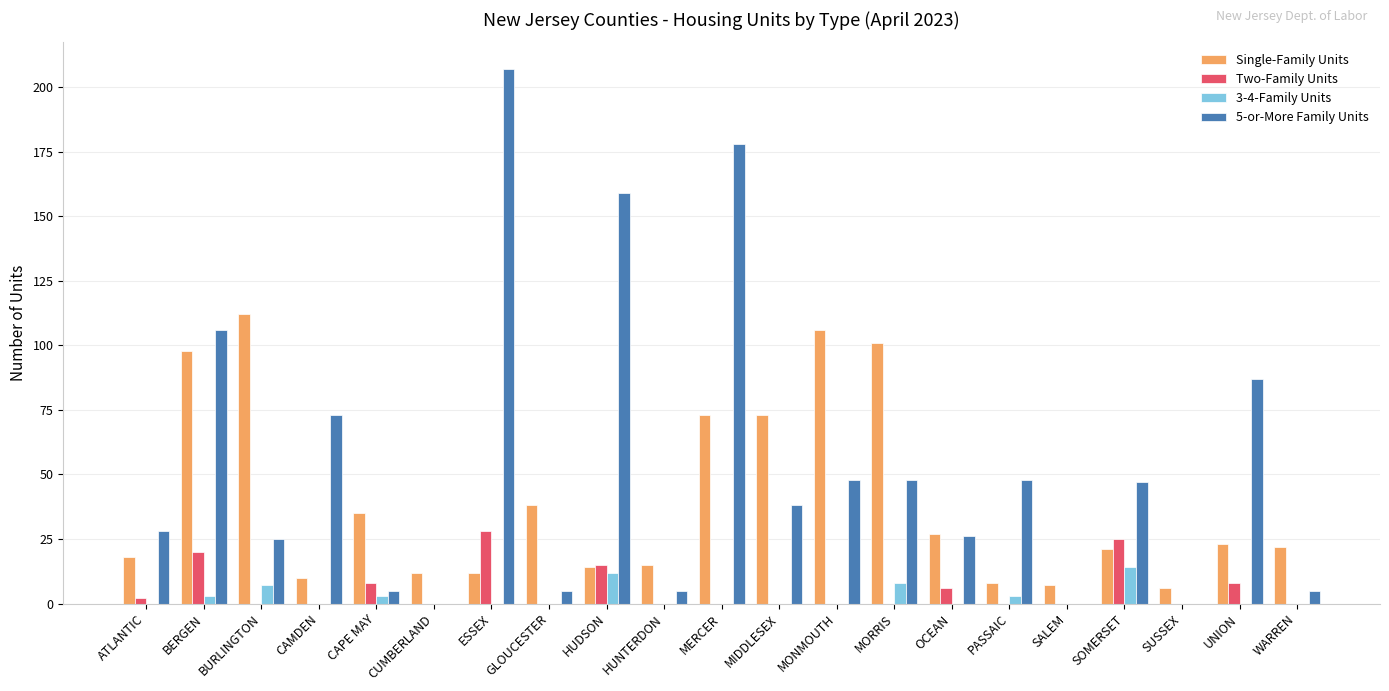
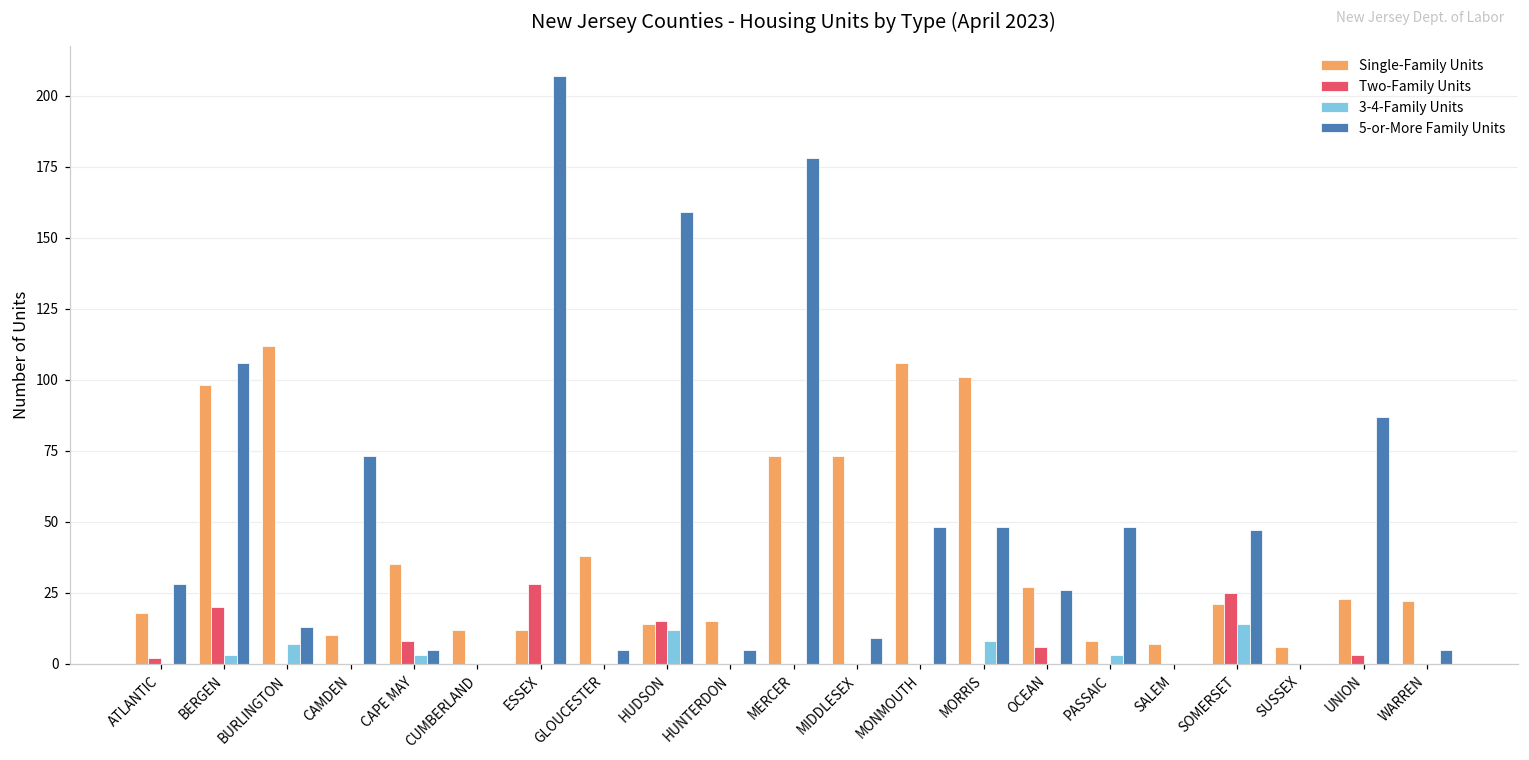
  {
    "Single-Family Units": {
      "ATLANTIC": 18,
      "BERGEN": 98,
      "BURLINGTON": 112,
      "CAMDEN": 10,
      "CAPE MAY": 35,
      "CUMBERLAND": 12,
      "ESSEX": 12,
      "GLOUCESTER": 38,
      "HUDSON": 14,
      "HUNTERDON": 15,
      "MERCER": 73,
      "MIDDLESEX": 73,
      "MONMOUTH": 106,
      "MORRIS": 101,
      "OCEAN": 27,
      "PASSAIC": 8,
      "SALEM": 7,
      "SOMERSET": 21,
      "SUSSEX": 6,
      "UNION": 23,
      "WARREN": 22
    },
    "Two-Family Units": {
      "ATLANTIC": 2,
      "BERGEN": 20,
      "BURLINGTON": 0,
      "CAMDEN": 0,
      "CAPE MAY": 8,
      "CUMBERLAND": 0,
      "ESSEX": 28,
      "GLOUCESTER": 0,
      "HUDSON": 15,
      "HUNTERDON": 0,
      "MERCER": 0,
      "MIDDLESEX": 0,
      "MONMOUTH": 0,
      "MORRIS": 0,
      "OCEAN": 6,
      "PASSAIC": 0,
      "SALEM": 0,
      "SOMERSET": 25,
      "SUSSEX": 0,
-     "UNION": 8,
+     "UNION": 3,
      "WARREN": 0
    },
    "3-4-Family Units": {
      "ATLANTIC": 0,
      "BERGEN": 3,
      "BURLINGTON": 7,
      "CAMDEN": 0,
      "CAPE MAY": 3,
      "CUMBERLAND": 0,
      "ESSEX": 0,
      "GLOUCESTER": 0,
      "HUDSON": 12,
      "HUNTERDON": 0,
      "MERCER": 0,
      "MIDDLESEX": 0,
      "MONMOUTH": 0,
      "MORRIS": 8,
      "OCEAN": 0,
      "PASSAIC": 3,
      "SALEM": 0,
      "SOMERSET": 14,
      "SUSSEX": 0,
      "UNION": 0,
      "WARREN": 0
    },
    "5-or-More Family Units": {
      "ATLANTIC": 28,
      "BERGEN": 106,
-     "BURLINGTON": 25,
+     "BURLINGTON": 13,
      "CAMDEN": 73,
      "CAPE MAY": 5,
      "CUMBERLAND": 0,
      "ESSEX": 207,
      "GLOUCESTER": 5,
      "HUDSON": 159,
      "HUNTERDON": 5,
      "MERCER": 178,
-     "MIDDLESEX": 38,
+     "MIDDLESEX": 9,
      "MONMOUTH": 48,
      "MORRIS": 48,
      "OCEAN": 26,
      "PASSAIC": 48,
      "SALEM": 0,
      "SOMERSET": 47,
      "SUSSEX": 0,
      "UNION": 87,
      "WARREN": 5
    }
  }
